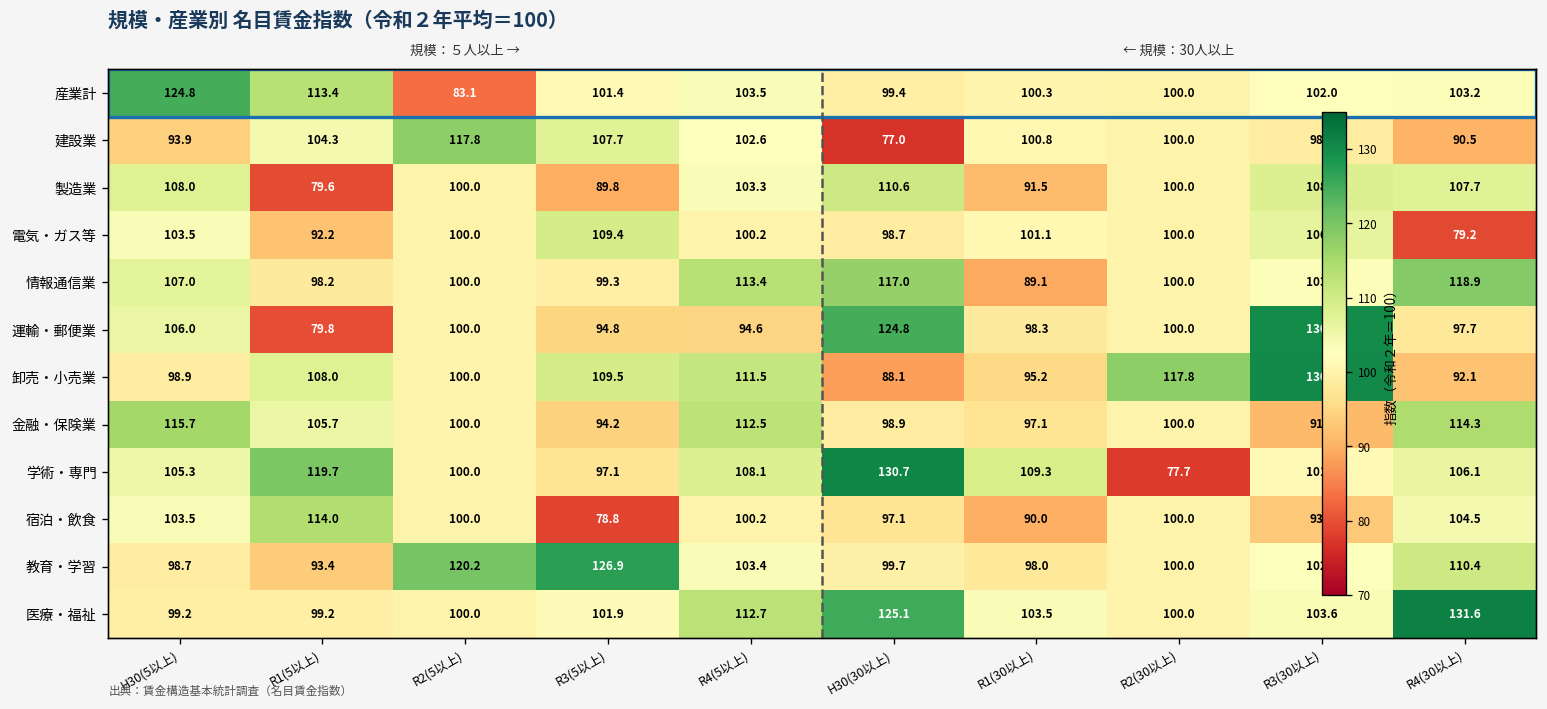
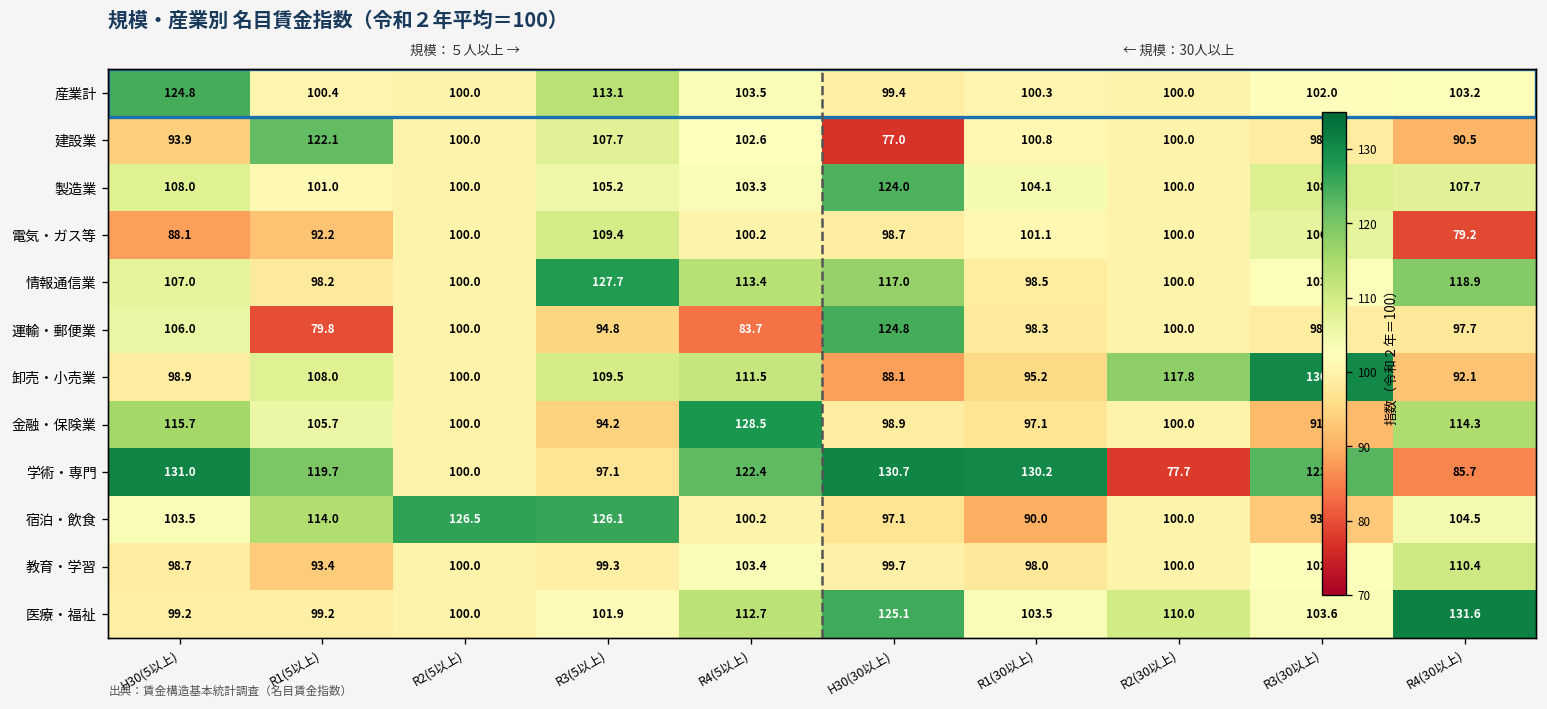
  {
    "産業計": {
      "H30(5以上)": 124.8,
-     "R1(5以上)": 113.4,
-     "R2(5以上)": 83.1,
-     "R3(5以上)": 101.4,
+     "R1(5以上)": 100.4,
+     "R2(5以上)": 100.0,
+     "R3(5以上)": 113.1,
      "R4(5以上)": 103.5,
      "H30(30以上)": 99.4,
      "R1(30以上)": 100.3,
      "R2(30以上)": 100.0,
      "R3(30以上)": 102.0,
      "R4(30以上)": 103.2
    },
    "建設業": {
      "H30(5以上)": 93.9,
-     "R1(5以上)": 104.3,
-     "R2(5以上)": 117.8,
+     "R1(5以上)": 122.1,
+     "R2(5以上)": 100.0,
      "R3(5以上)": 107.7,
      "R4(5以上)": 102.6,
      "H30(30以上)": 77.0,
      "R1(30以上)": 100.8,
      "R2(30以上)": 100.0,
      "R3(30以上)": 98.8,
      "R4(30以上)": 90.5
    },
    "製造業": {
      "H30(5以上)": 108.0,
-     "R1(5以上)": 79.6,
+     "R1(5以上)": 101.0,
      "R2(5以上)": 100.0,
-     "R3(5以上)": 89.8,
+     "R3(5以上)": 105.2,
      "R4(5以上)": 103.3,
-     "H30(30以上)": 110.6,
-     "R1(30以上)": 91.5,
+     "H30(30以上)": 124.0,
+     "R1(30以上)": 104.1,
      "R2(30以上)": 100.0,
      "R3(30以上)": 108.3,
      "R4(30以上)": 107.7
    },
    "電気・ガス等": {
-     "H30(5以上)": 103.5,
+     "H30(5以上)": 88.1,
      "R1(5以上)": 92.2,
      "R2(5以上)": 100.0,
      "R3(5以上)": 109.4,
      "R4(5以上)": 100.2,
      "H30(30以上)": 98.7,
      "R1(30以上)": 101.1,
      "R2(30以上)": 100.0,
      "R3(30以上)": 106.7,
      "R4(30以上)": 79.2
    },
    "情報通信業": {
      "H30(5以上)": 107.0,
      "R1(5以上)": 98.2,
      "R2(5以上)": 100.0,
-     "R3(5以上)": 99.3,
+     "R3(5以上)": 127.7,
      "R4(5以上)": 113.4,
      "H30(30以上)": 117.0,
-     "R1(30以上)": 89.1,
+     "R1(30以上)": 98.5,
      "R2(30以上)": 100.0,
      "R3(30以上)": 103.2,
      "R4(30以上)": 118.9
    },
    "運輸・郵便業": {
      "H30(5以上)": 106.0,
      "R1(5以上)": 79.8,
      "R2(5以上)": 100.0,
      "R3(5以上)": 94.8,
-     "R4(5以上)": 94.6,
+     "R4(5以上)": 83.7,
      "H30(30以上)": 124.8,
      "R1(30以上)": 98.3,
      "R2(30以上)": 100.0,
-     "R3(30以上)": 130.1,
+     "R3(30以上)": 98.8,
      "R4(30以上)": 97.7
    },
    "卸売・小売業": {
      "H30(5以上)": 98.9,
      "R1(5以上)": 108.0,
      "R2(5以上)": 100.0,
      "R3(5以上)": 109.5,
      "R4(5以上)": 111.5,
      "H30(30以上)": 88.1,
      "R1(30以上)": 95.2,
      "R2(30以上)": 117.8,
      "R3(30以上)": 130.2,
      "R4(30以上)": 92.1
    },
    "金融・保険業": {
      "H30(5以上)": 115.7,
      "R1(5以上)": 105.7,
      "R2(5以上)": 100.0,
      "R3(5以上)": 94.2,
-     "R4(5以上)": 112.5,
+     "R4(5以上)": 128.5,
      "H30(30以上)": 98.9,
      "R1(30以上)": 97.1,
      "R2(30以上)": 100.0,
      "R3(30以上)": 91.3,
      "R4(30以上)": 114.3
    },
    "学術・専門": {
-     "H30(5以上)": 105.3,
+     "H30(5以上)": 131.0,
      "R1(5以上)": 119.7,
      "R2(5以上)": 100.0,
      "R3(5以上)": 97.1,
-     "R4(5以上)": 108.1,
+     "R4(5以上)": 122.4,
      "H30(30以上)": 130.7,
-     "R1(30以上)": 109.3,
+     "R1(30以上)": 130.2,
      "R2(30以上)": 77.7,
-     "R3(30以上)": 101.3,
-     "R4(30以上)": 106.1
+     "R3(30以上)": 123.2,
+     "R4(30以上)": 85.7
    },
    "宿泊・飲食": {
      "H30(5以上)": 103.5,
      "R1(5以上)": 114.0,
-     "R2(5以上)": 100.0,
-     "R3(5以上)": 78.8,
+     "R2(5以上)": 126.5,
+     "R3(5以上)": 126.1,
      "R4(5以上)": 100.2,
      "H30(30以上)": 97.1,
      "R1(30以上)": 90.0,
      "R2(30以上)": 100.0,
      "R3(30以上)": 93.0,
      "R4(30以上)": 104.5
    },
    "教育・学習": {
      "H30(5以上)": 98.7,
      "R1(5以上)": 93.4,
-     "R2(5以上)": 120.2,
-     "R3(5以上)": 126.9,
+     "R2(5以上)": 100.0,
+     "R3(5以上)": 99.3,
      "R4(5以上)": 103.4,
      "H30(30以上)": 99.7,
      "R1(30以上)": 98.0,
      "R2(30以上)": 100.0,
      "R3(30以上)": 102.9,
      "R4(30以上)": 110.4
    },
    "医療・福祉": {
      "H30(5以上)": 99.2,
      "R1(5以上)": 99.2,
      "R2(5以上)": 100.0,
      "R3(5以上)": 101.9,
      "R4(5以上)": 112.7,
      "H30(30以上)": 125.1,
      "R1(30以上)": 103.5,
-     "R2(30以上)": 100.0,
+     "R2(30以上)": 110.0,
      "R3(30以上)": 103.6,
      "R4(30以上)": 131.6
    }
  }
